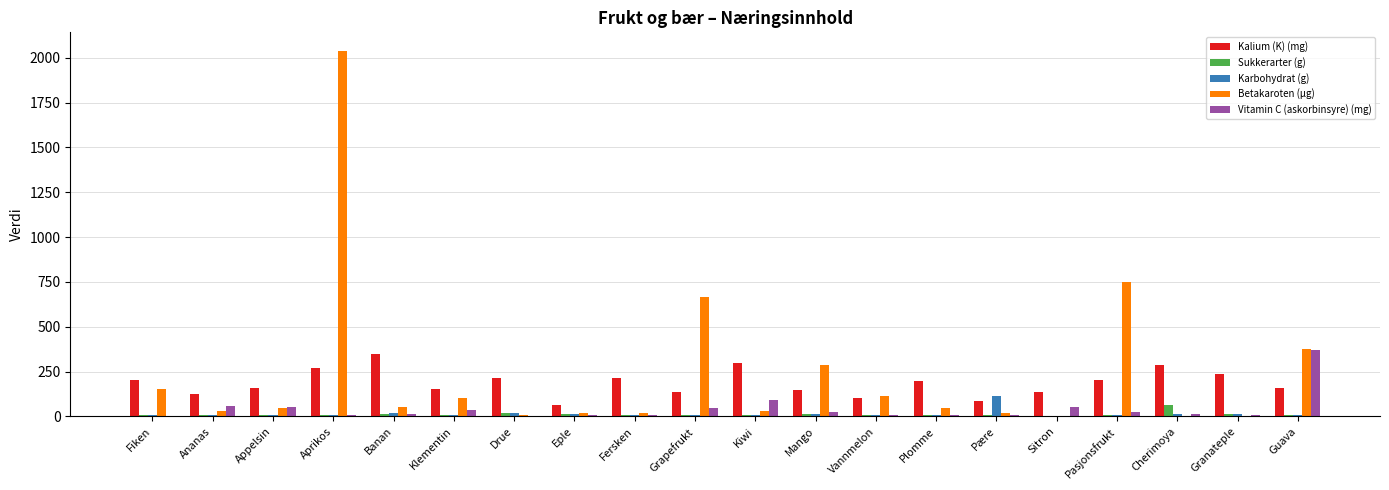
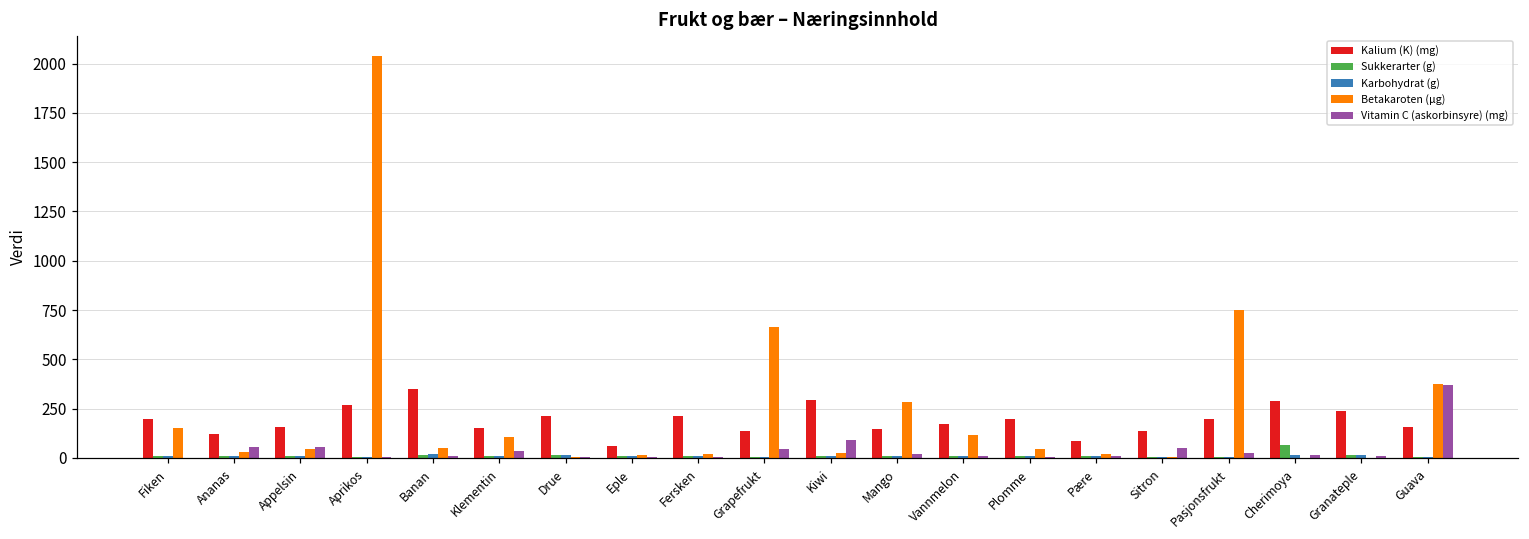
  {
    "Kalium (K) (mg)": {
      "Fiken": 200,
      "Ananas": 120,
      "Appelsin": 160,
      "Aprikos": 270,
      "Banan": 350,
      "Klementin": 150,
      "Drue": 220,
      "Eple": 60,
      "Fersken": 220,
      "Grapefrukt": 140,
      "Kiwi": 300,
      "Mango": 150,
-     "Vannmelon": 100,
+     "Vannmelon": 170,
      "Plomme": 200,
      "Pære": 90,
      "Sitron": 140,
      "Pasjonsfrukt": 200,
      "Cherimoya": 290,
      "Granateple": 240,
      "Guava": 160
    },
    "Sukkerarter (g)": {
      "Banan": 20,
      "Drue": 20,
      "Cherimoya": 60
    },
    "Karbohydrat (g)": {
      "Banan": 20,
      "Drue": 20,
-     "Pære": 110
+     "Pære": 10
    },
    "Betakaroten (µg)": {
      "Fiken": 150,
      "Ananas": 30,
      "Appelsin": 50,
      "Aprikos": 2040,
      "Banan": 50,
      "Klementin": 110,
      "Eple": 20,
      "Fersken": 20,
      "Grapefrukt": 660,
      "Kiwi": 30,
      "Mango": 290,
      "Vannmelon": 120,
      "Plomme": 50,
      "Pære": 20,
      "Pasjonsfrukt": 750,
      "Granateple": 0,
      "Guava": 370
    },
    "Vitamin C (askorbinsyre) (mg)": {
      "Ananas": 60,
      "Appelsin": 50,
      "Klementin": 40,
      "Grapefrukt": 50,
      "Kiwi": 90,
      "Mango": 20,
      "Sitron": 50,
      "Pasjonsfrukt": 20,
      "Guava": 370
    }
  }
